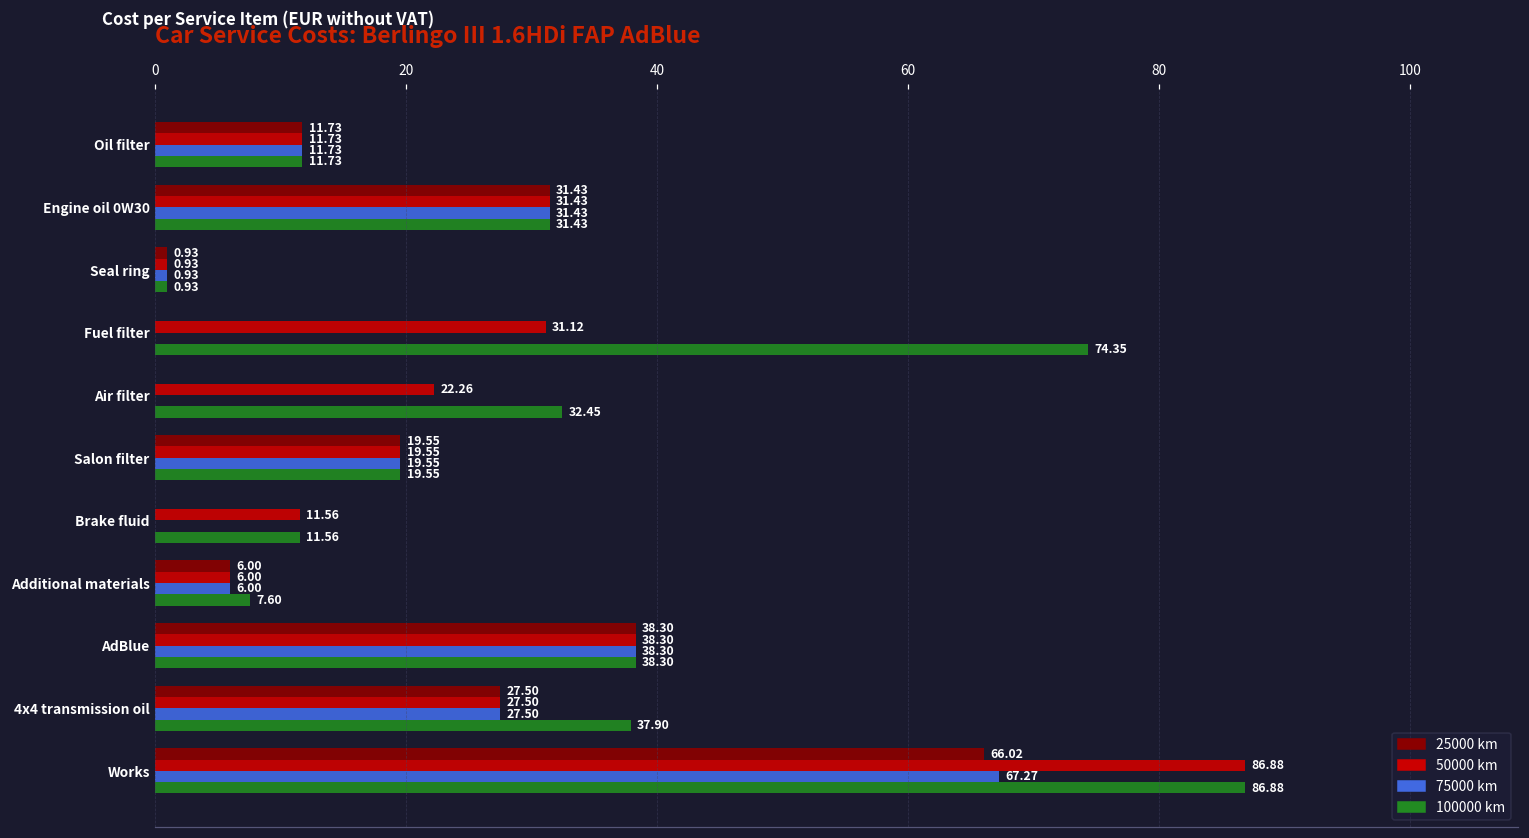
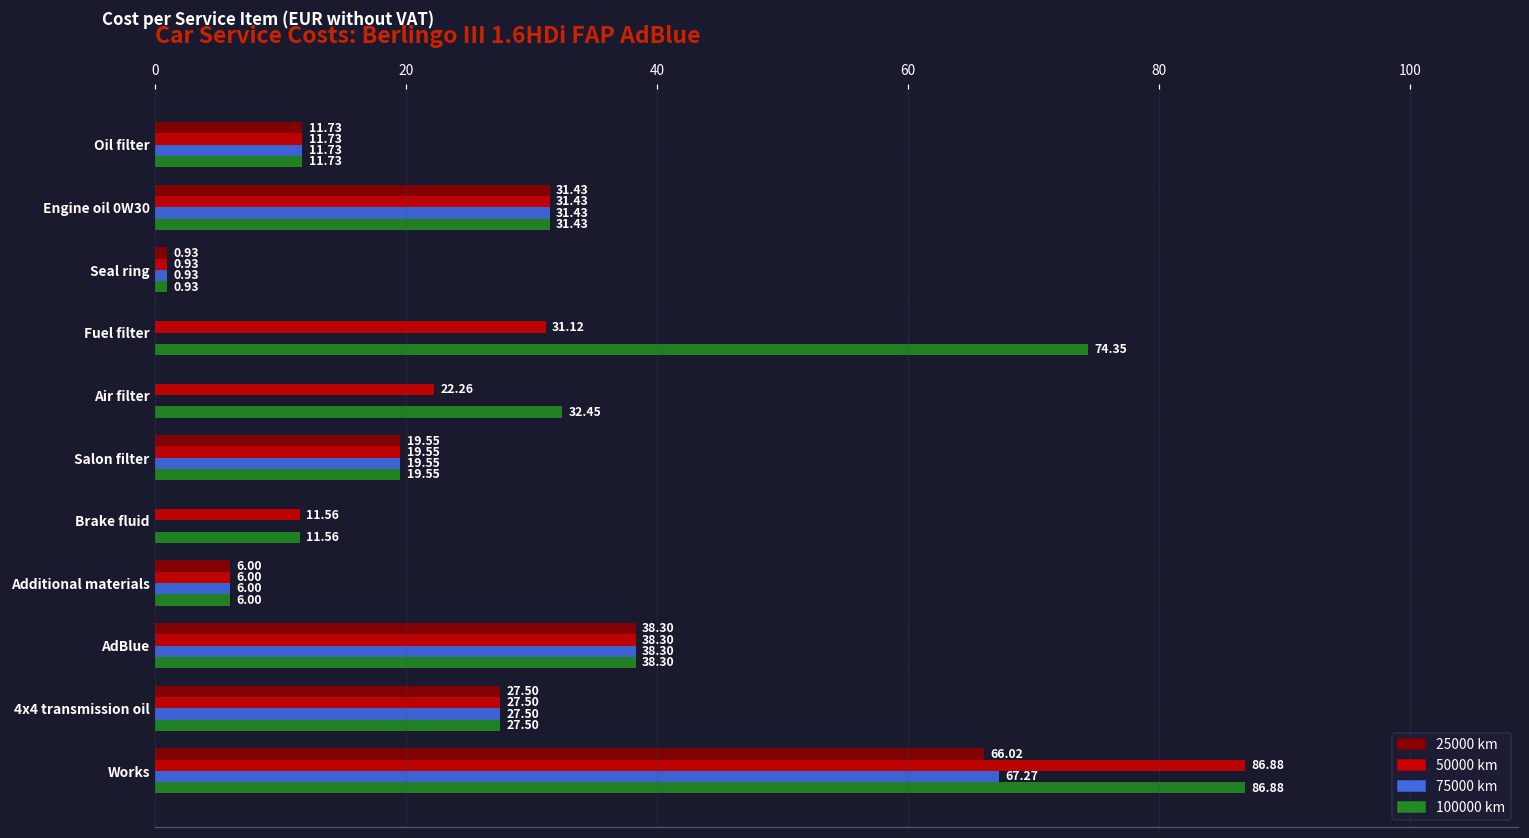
  {
    "25000 km": {
      "Works": 66.02
    },
    "50000 km": {
      "Fuel filter": 31.12,
      "Air filter": 22.26,
      "Brake fluid": 11.56,
      "Works": 86.88
    },
    "75000 km": {
      "Works": 67.27
    },
    "100000 km": {
      "Fuel filter": 74.35,
      "Air filter": 32.45,
      "Brake fluid": 11.56,
-     "Additional materials": 7.60,
-     "4x4 transmission oil": 37.90,
+     "Additional materials": 6.00,
+     "4x4 transmission oil": 27.50,
      "Works": 86.88
    }
  }
